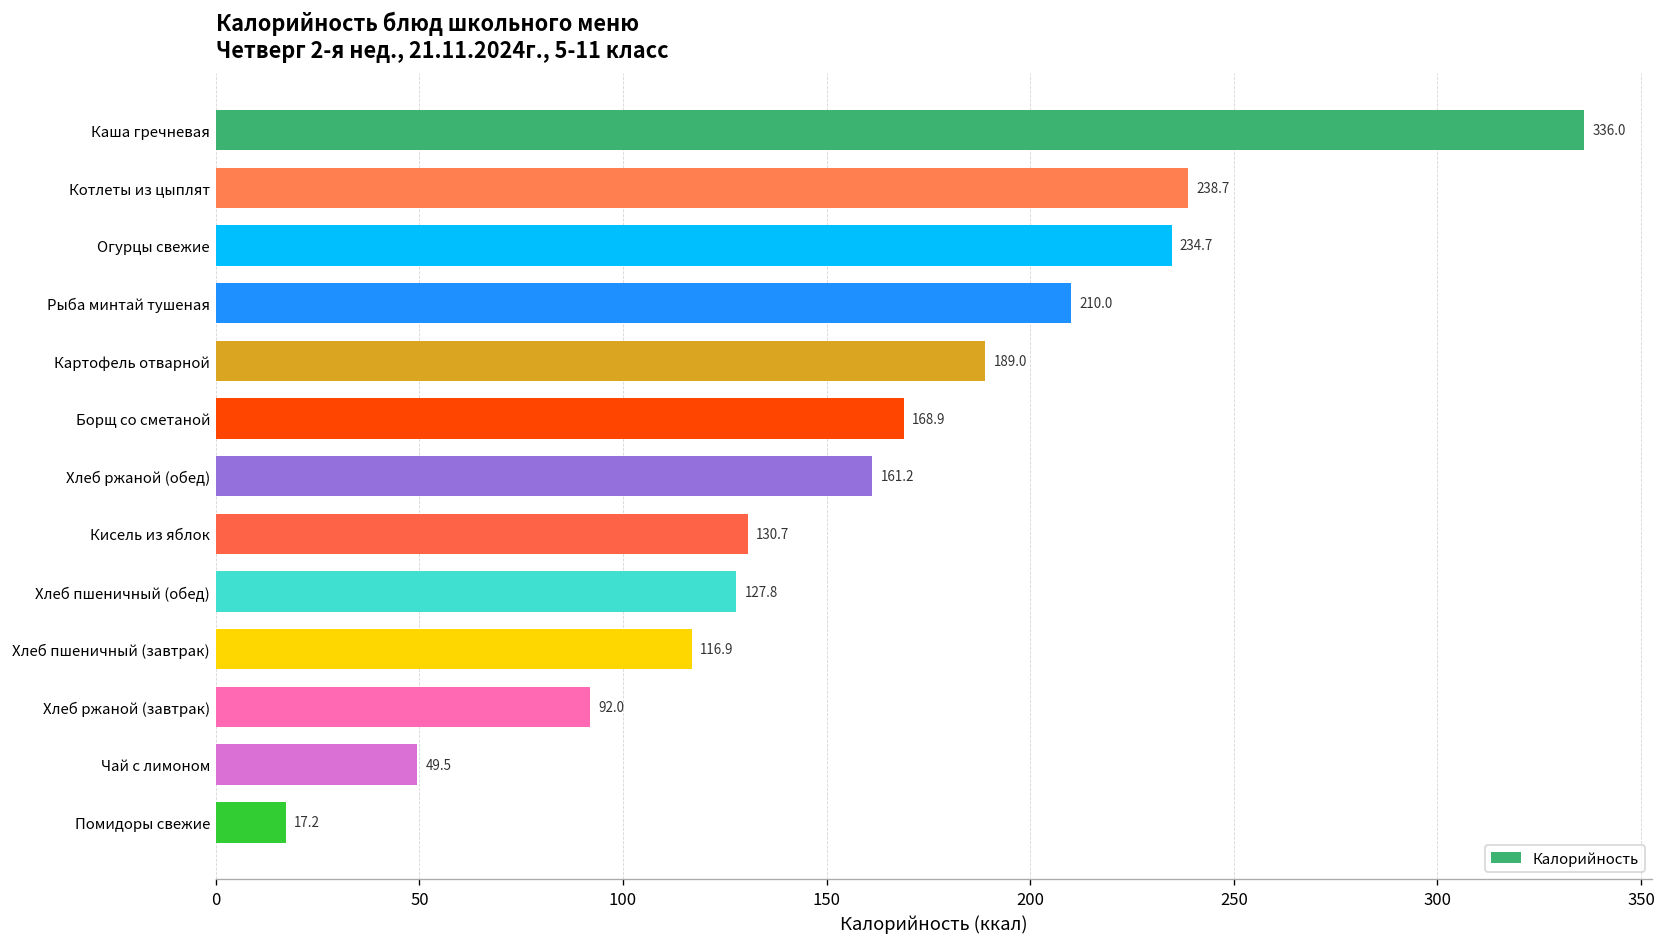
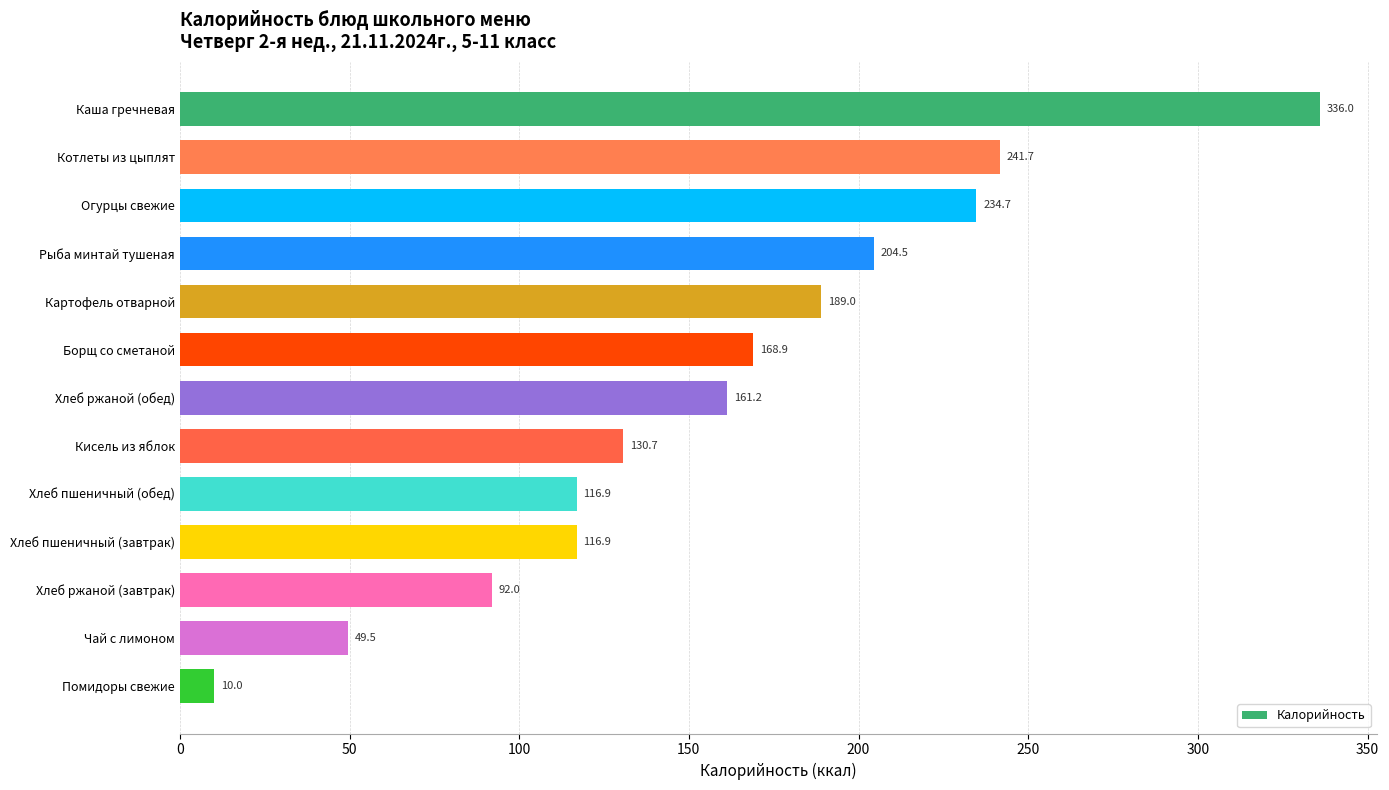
  {
    "Каша гречневая": 336.0,
-   "Котлеты из цыплят": 238.7,
+   "Котлеты из цыплят": 241.7,
    "Огурцы свежие": 234.7,
-   "Рыба минтай тушеная": 210.0,
+   "Рыба минтай тушеная": 204.5,
    "Картофель отварной": 189.0,
    "Борщ со сметаной": 168.9,
    "Хлеб ржаной (обед)": 161.2,
    "Кисель из яблок": 130.7,
-   "Хлеб пшеничный (обед)": 127.8,
+   "Хлеб пшеничный (обед)": 116.9,
    "Хлеб пшеничный (завтрак)": 116.9,
    "Хлеб ржаной (завтрак)": 92.0,
    "Чай с лимоном": 49.5,
-   "Помидоры свежие": 17.2
+   "Помидоры свежие": 10.0
  }
